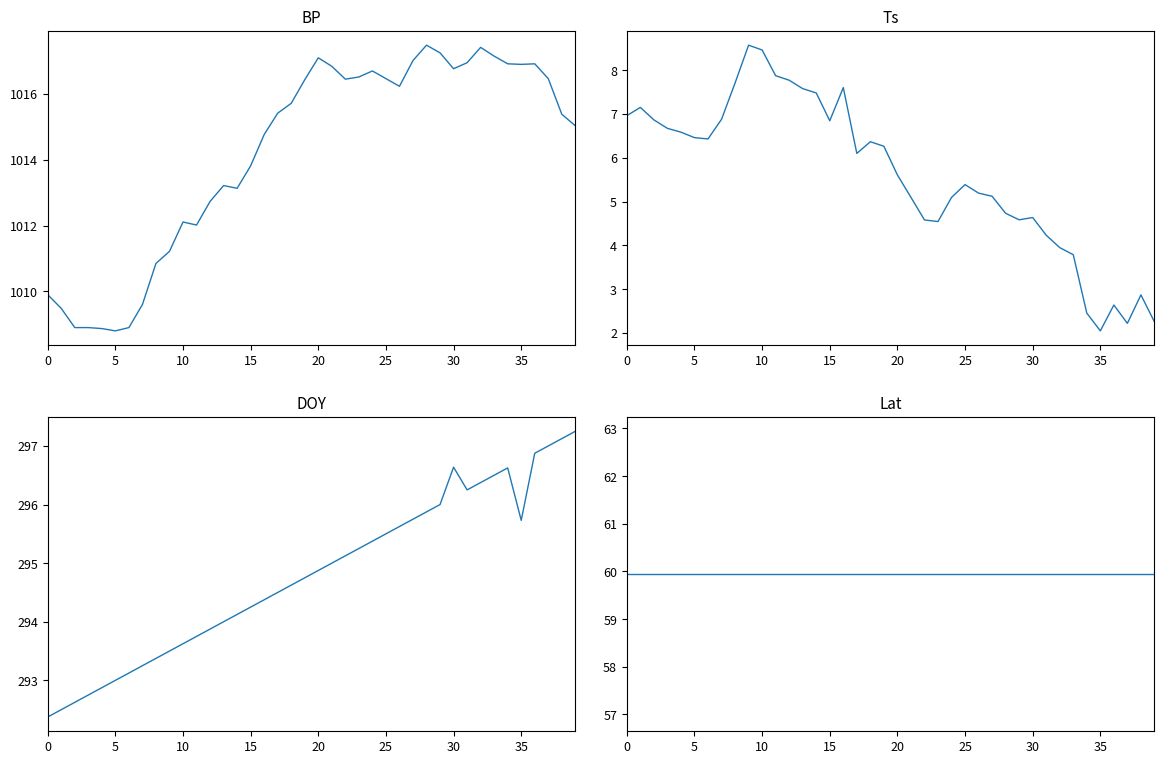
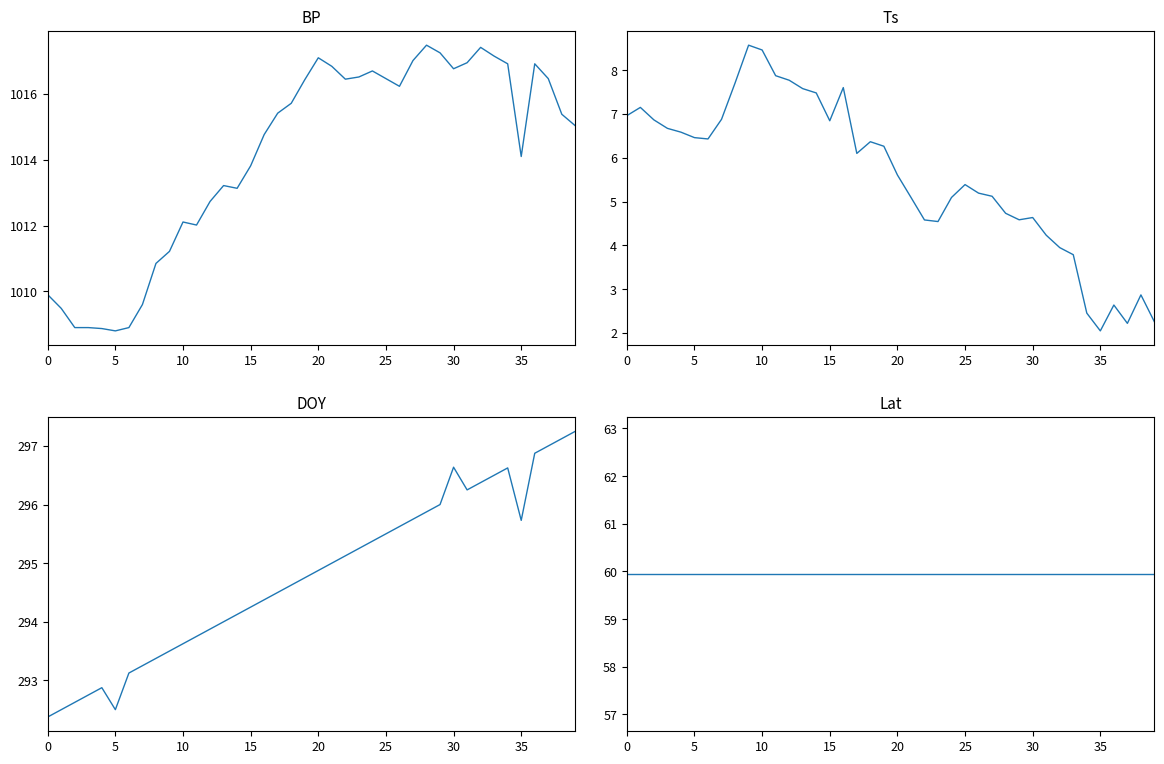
  {
    "BP": {
      "0": 1009.9,
      "5": 1008.8,
      "10": 1012.1,
      "15": 1013.8,
      "20": 1017.1,
      "25": 1016.5,
      "30": 1016.8,
-     "35": 1016.9
+     "35": 1014.1
    },
    "Ts": {
      "0": 7.0,
      "5": 6.5,
      "10": 8.5,
      "15": 6.8,
      "20": 5.6,
      "25": 5.4,
      "30": 4.6,
      "35": 2.0
    },
    "DOY": {
      "0": 292.4,
-     "5": 293.0,
+     "5": 292.5,
      "10": 293.6,
      "15": 294.3,
      "20": 294.9,
      "25": 295.5,
      "30": 296.6,
      "35": 295.7
    },
    "Lat": {
      "0": 59.9,
      "5": 59.9,
      "10": 59.9,
      "15": 59.9,
      "20": 59.9,
      "25": 59.9,
      "30": 59.9,
      "35": 59.9
    }
  }
